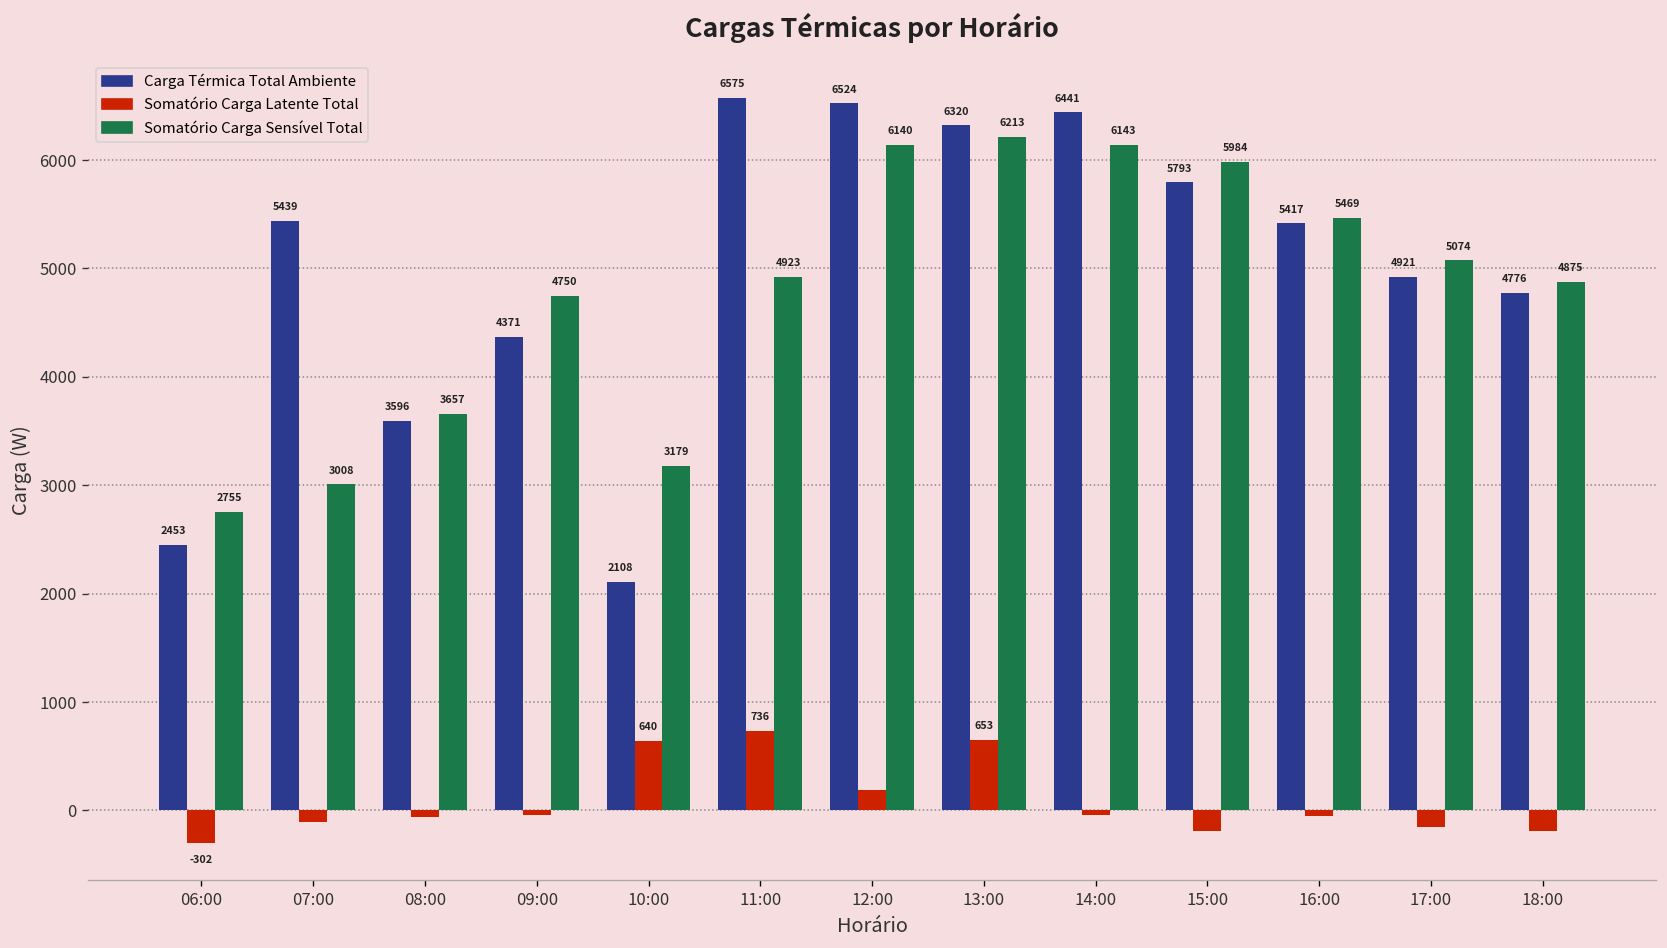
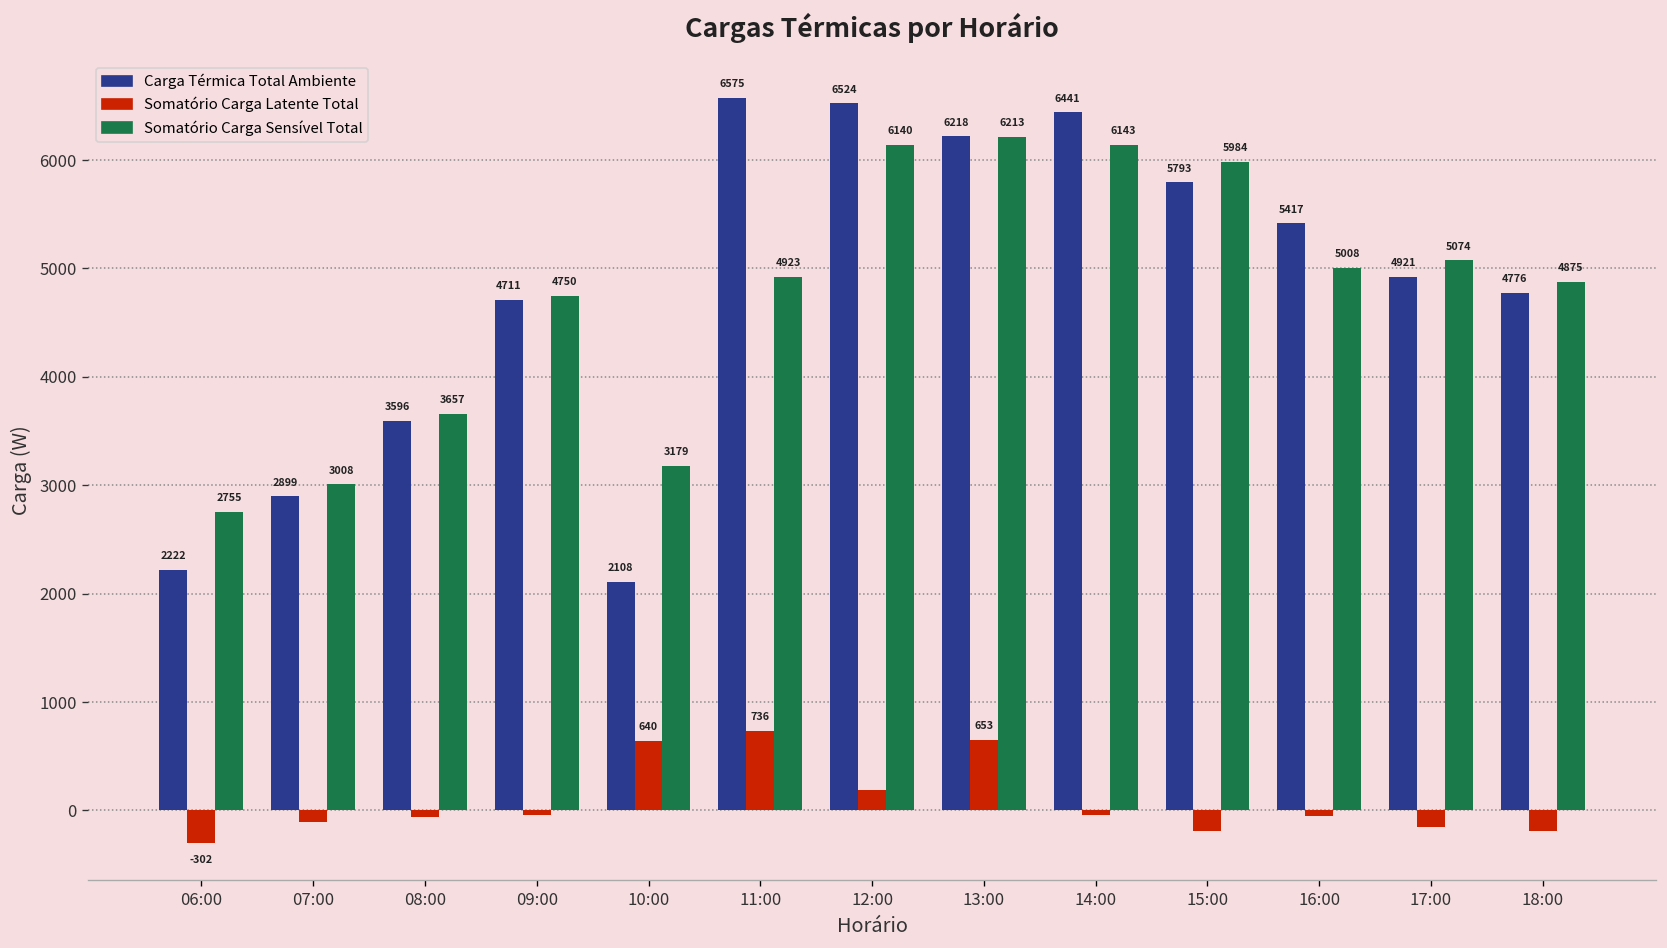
  {
    "Carga Térmica Total Ambiente": {
-     "06:00": 2453,
-     "07:00": 5439,
+     "06:00": 2222,
+     "07:00": 2899,
      "08:00": 3596,
-     "09:00": 4371,
+     "09:00": 4711,
      "10:00": 2108,
      "11:00": 6575,
      "12:00": 6524,
-     "13:00": 6320,
+     "13:00": 6218,
      "14:00": 6441,
      "15:00": 5793,
      "16:00": 5417,
      "17:00": 4921,
      "18:00": 4776
    },
    "Somatório Carga Latente Total": {
      "06:00": -302,
      "10:00": 640,
      "11:00": 736,
      "13:00": 653
    },
    "Somatório Carga Sensível Total": {
      "06:00": 2755,
      "07:00": 3008,
      "08:00": 3657,
      "09:00": 4750,
      "10:00": 3179,
      "11:00": 4923,
      "12:00": 6140,
      "13:00": 6213,
      "14:00": 6143,
      "15:00": 5984,
-     "16:00": 5469,
+     "16:00": 5008,
      "17:00": 5074,
      "18:00": 4875
    }
  }
